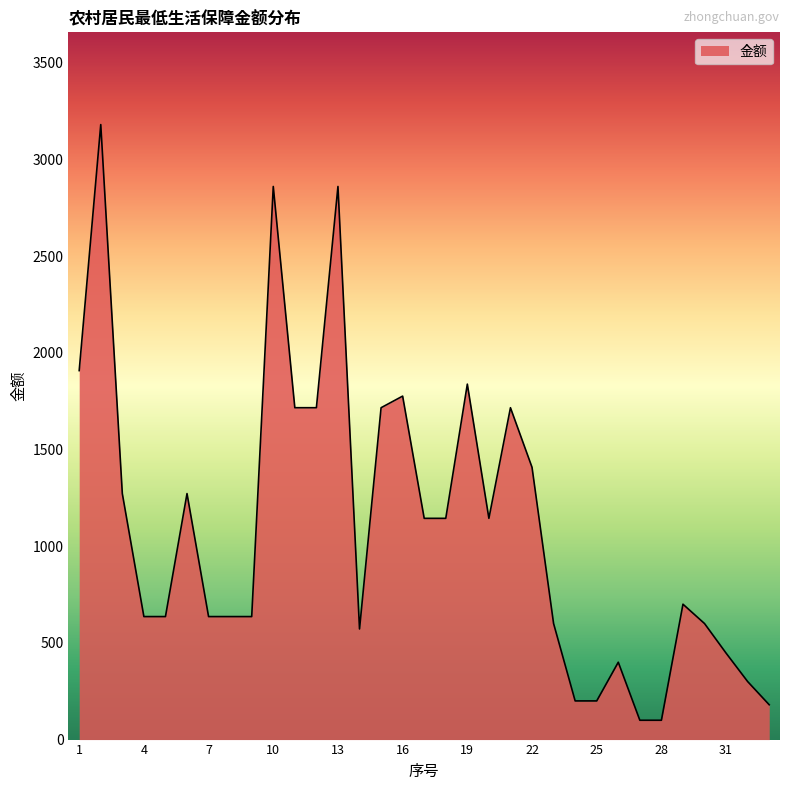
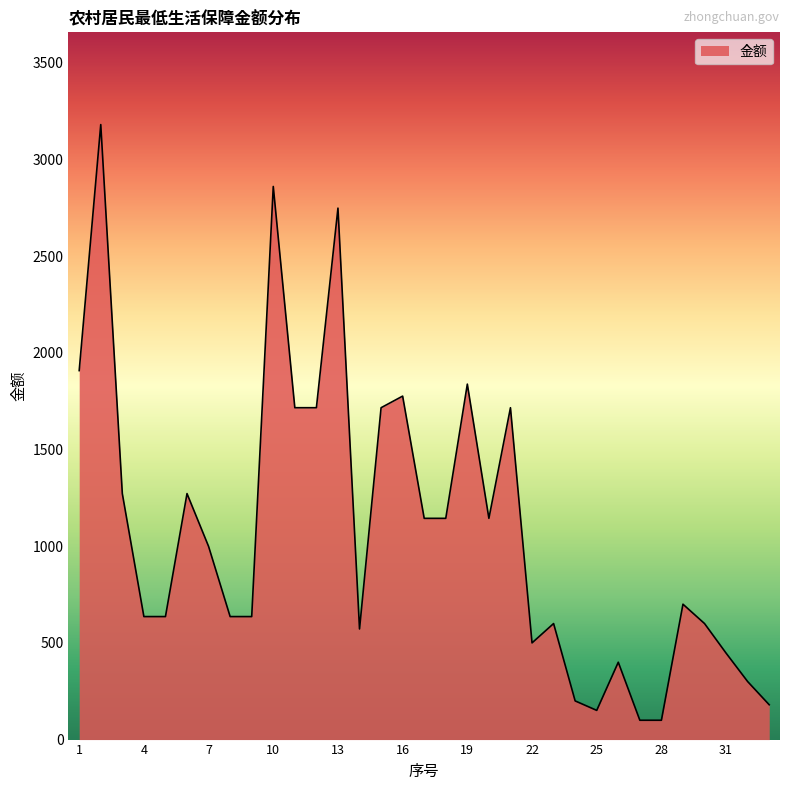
  {
    "1": 1910,
    "4": 640,
-   "7": 640,
+   "7": 1000,
    "10": 2860,
-   "13": 2860,
+   "13": 2750,
    "16": 1780,
    "19": 1840,
-   "22": 1410,
-   "25": 200,
+   "22": 500,
+   "25": 150,
    "28": 100,
    "31": 450
  }
